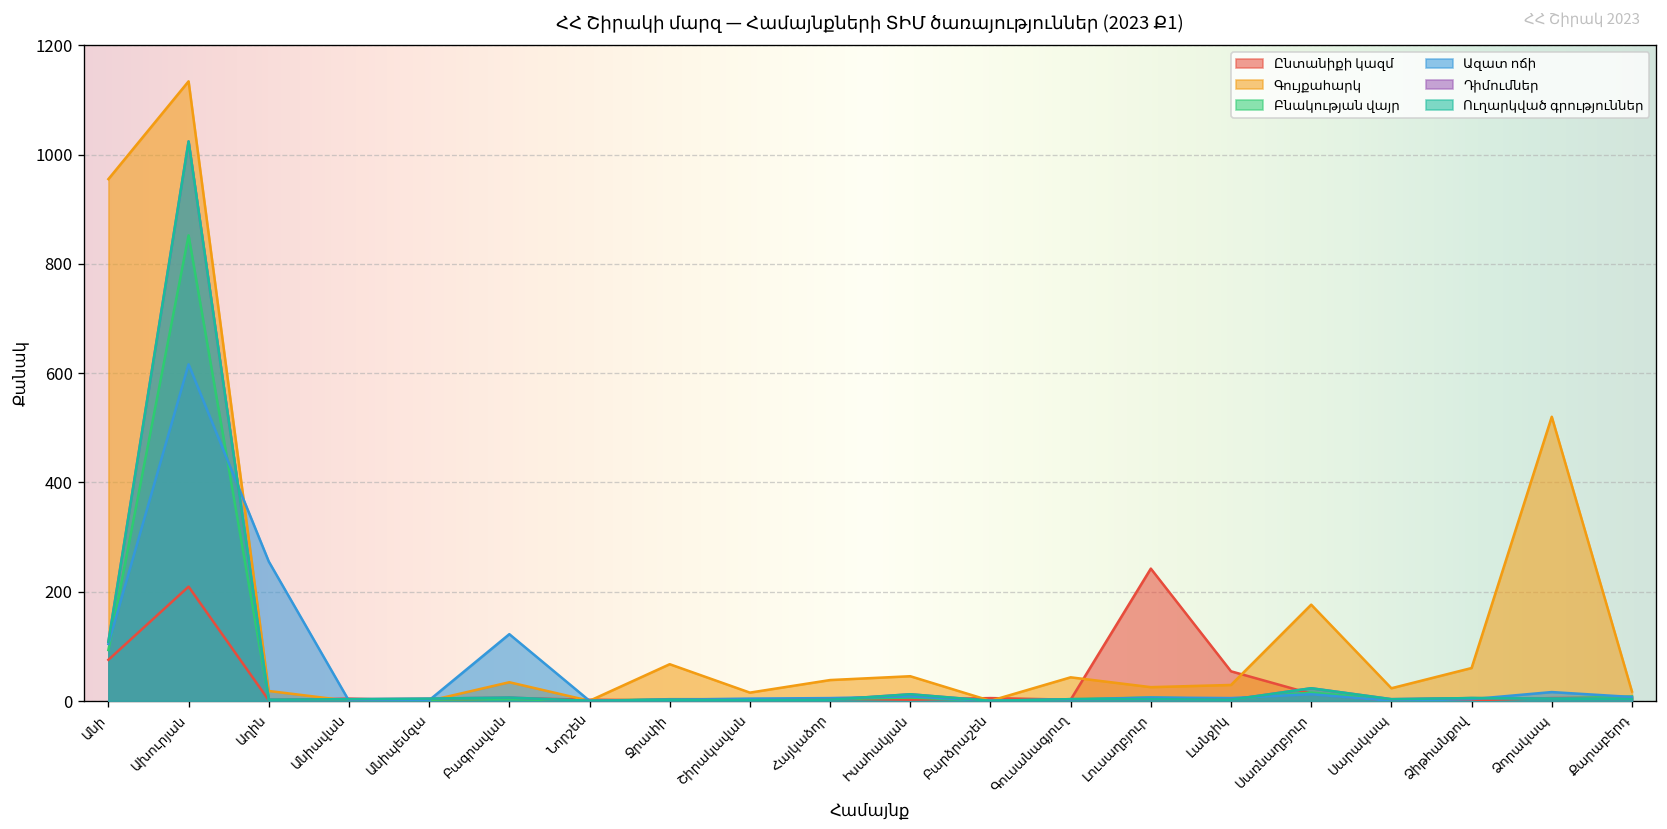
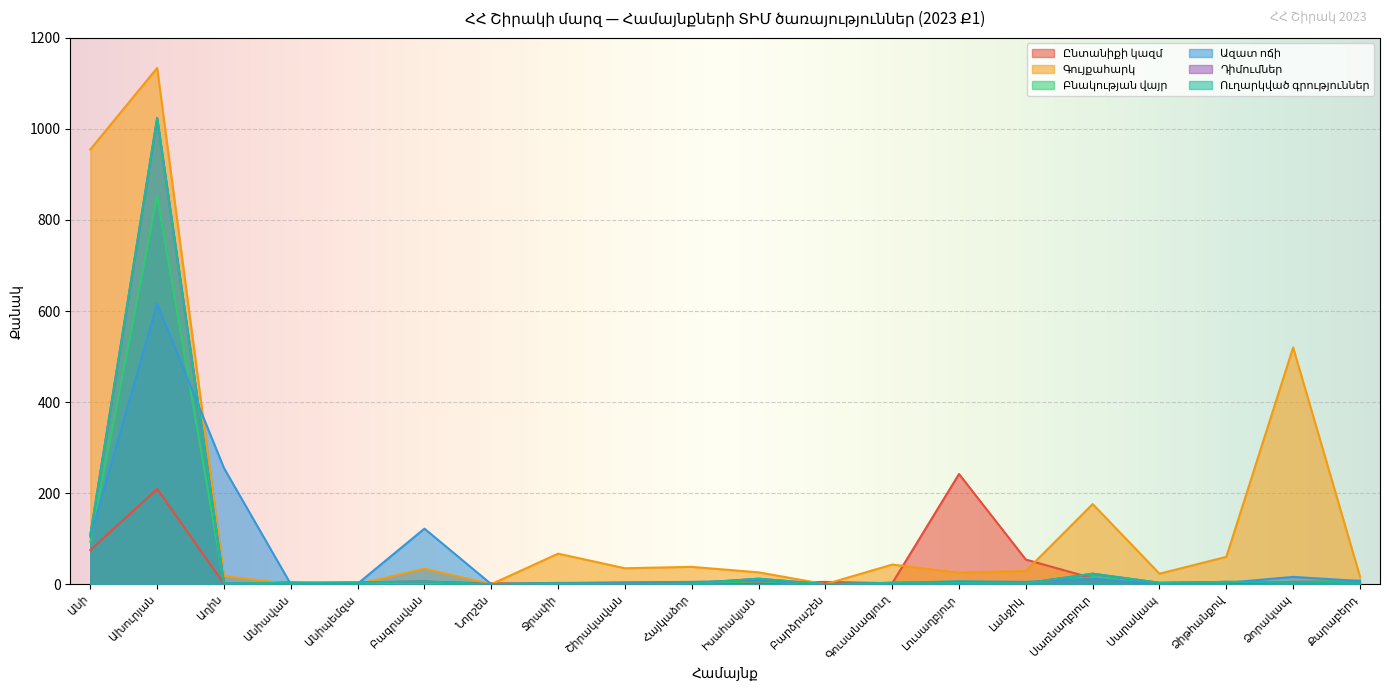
  {
    "Ընտանիքի կազմ": {
      "Անի": 80,
      "Ախուրյան": 210,
      "Լուսաղբյուր": 240,
      "Լանջիկ": 50
    },
    "Գույքահարկ": {
      "Անի": 960,
      "Ախուրյան": 1130,
      "Աղին": 20,
      "Բագրավան": 30,
      "Ջրափի": 70,
-     "Շիրակավան": 20,
+     "Շիրակավան": 40,
      "Հայկաձոր": 40,
-     "Իսահակյան": 50,
+     "Իսահակյան": 30,
      "Գուսանագյուղ": 40,
      "Լուսաղբյուր": 30,
      "Լանջիկ": 30,
      "Սառնաղբյուր": 180,
      "Սարակապ": 20,
      "Ձիթհանքով": 60,
      "Ձորակապ": 520,
      "Քարաբերդ": 20
    },
    "Ազատ ոճի": {
      "Ախուրյան": 620,
      "Աղին": 260,
      "Բագրավան": 120,
      "Ձորակապ": 20
    }
  }
